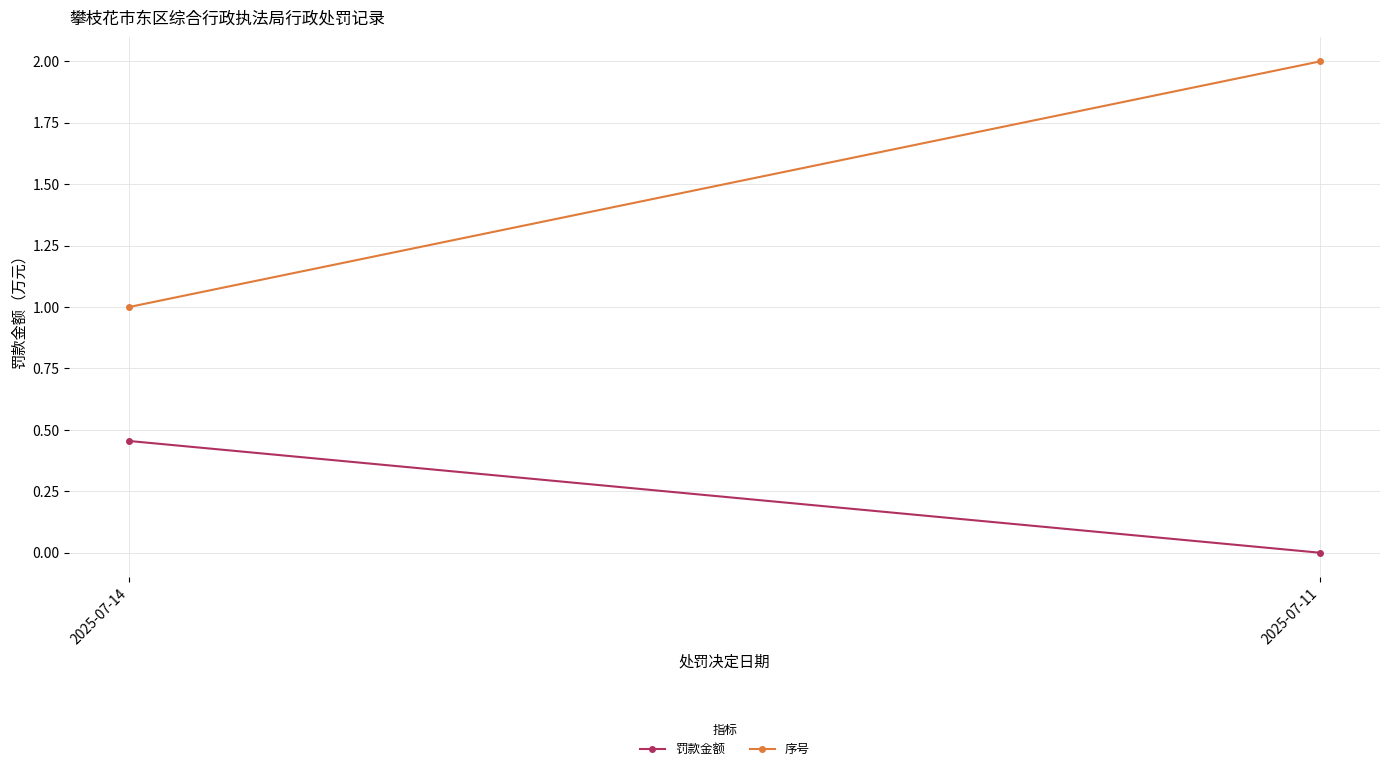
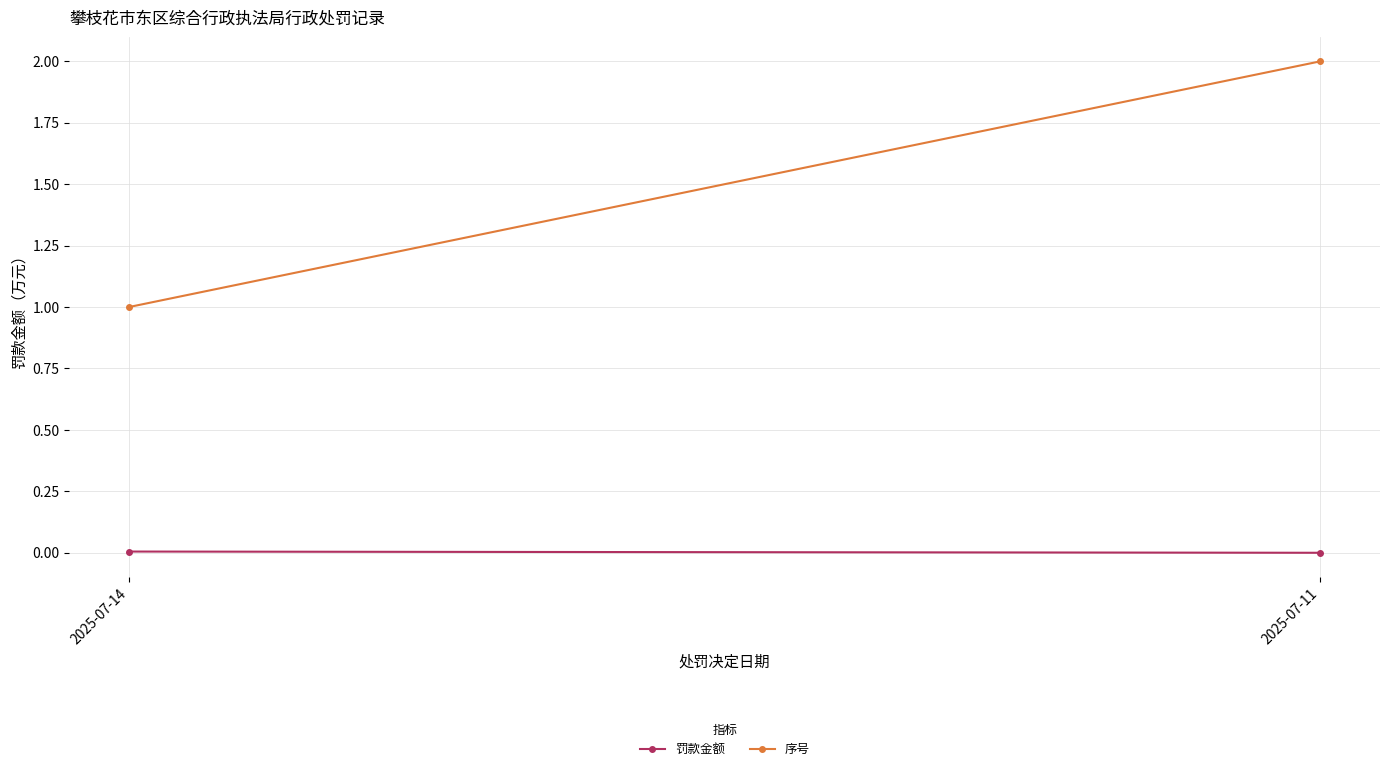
  {
    "罚款金额": {
-     "2025-07-14": 0.46,
+     "2025-07-14": 0.01,
      "2025-07-11": 0.00
    },
    "序号": {
      "2025-07-14": 1.00,
      "2025-07-11": 2.00
    }
  }
